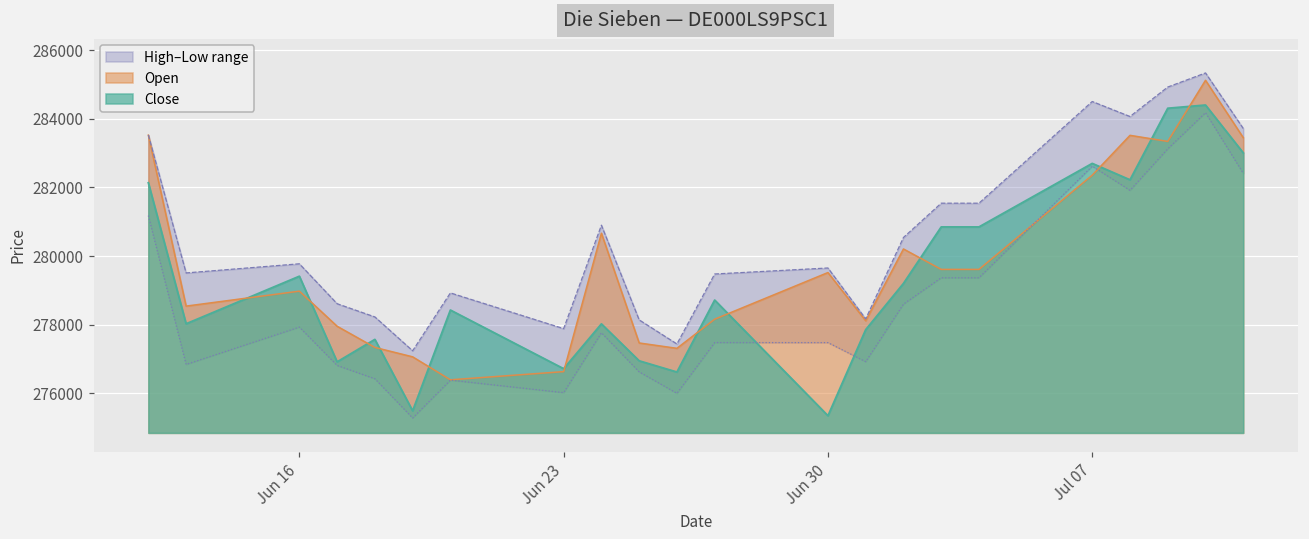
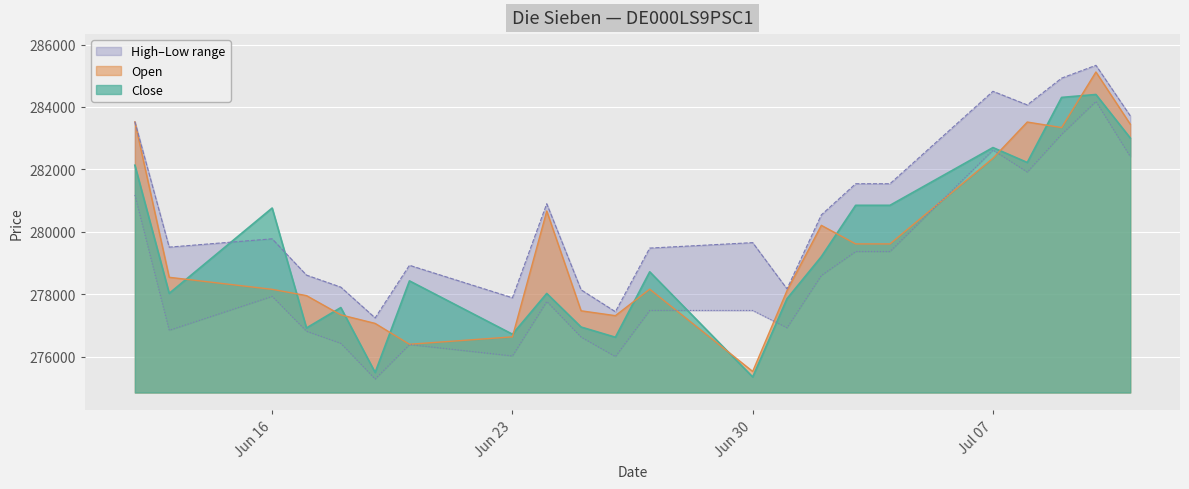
  {
    "Close": {
-     "Jun 16": 279400,
+     "Jun 16": 280800,
      "Jun 23": 276700,
      "Jun 30": 275300
    },
    "Open": {
-     "Jun 16": 279000,
+     "Jun 16": 278200,
      "Jun 23": 276600,
-     "Jun 30": 279500,
+     "Jun 30": 275500,
      "Jul 07": 282400
    }
  }
